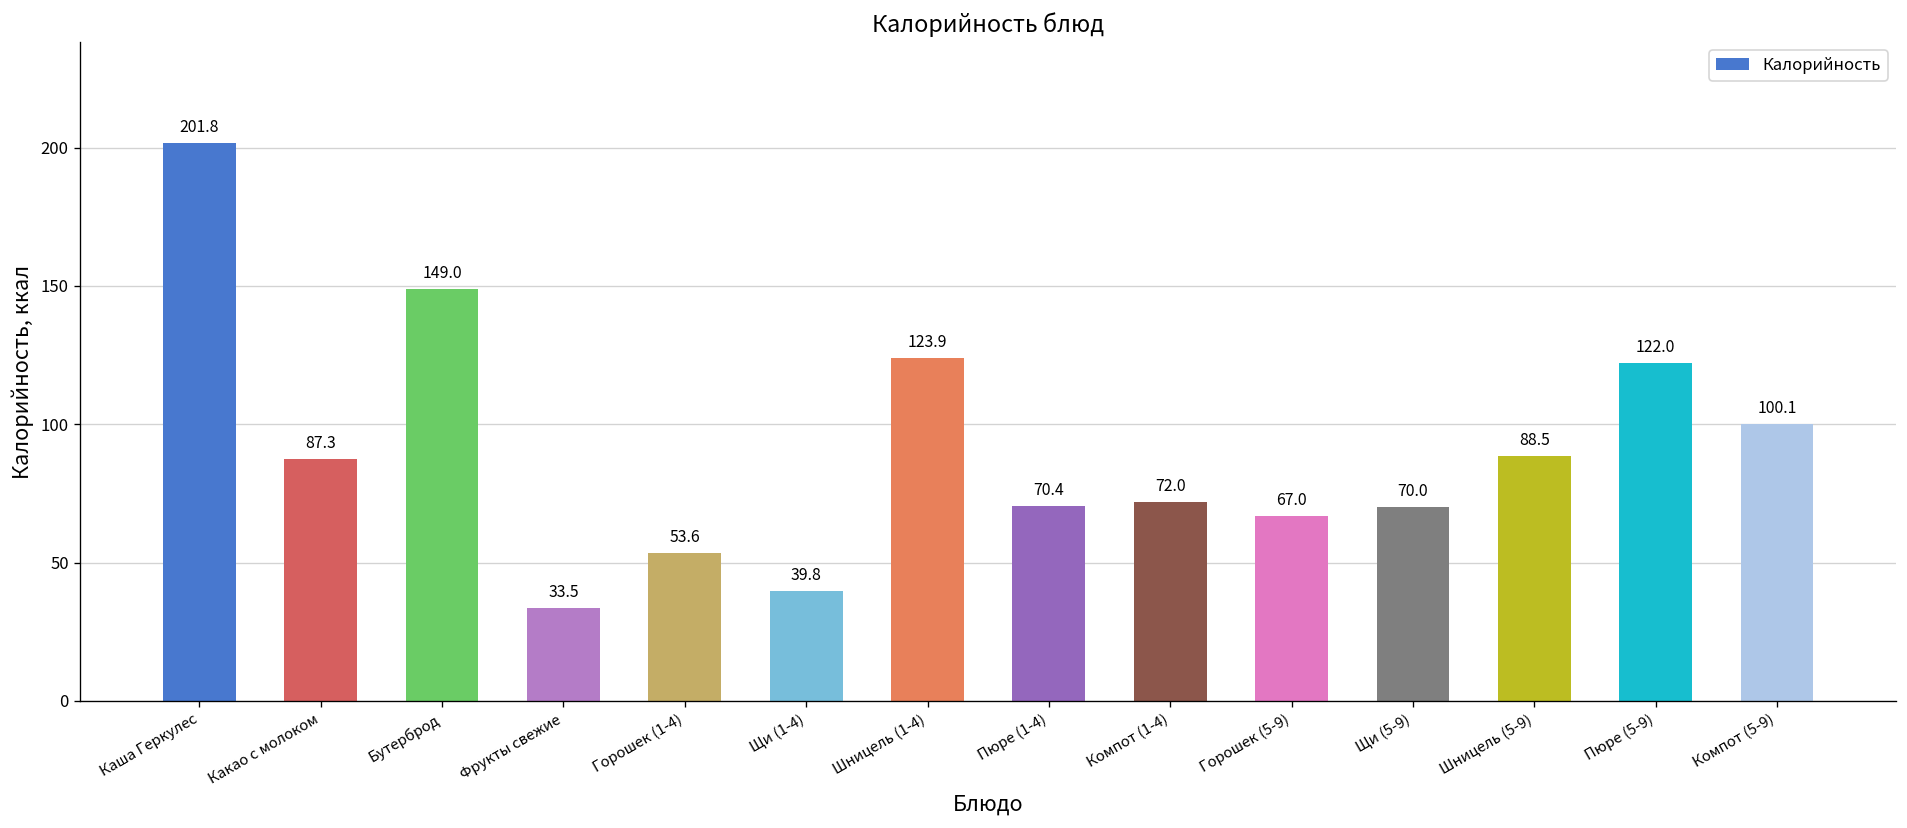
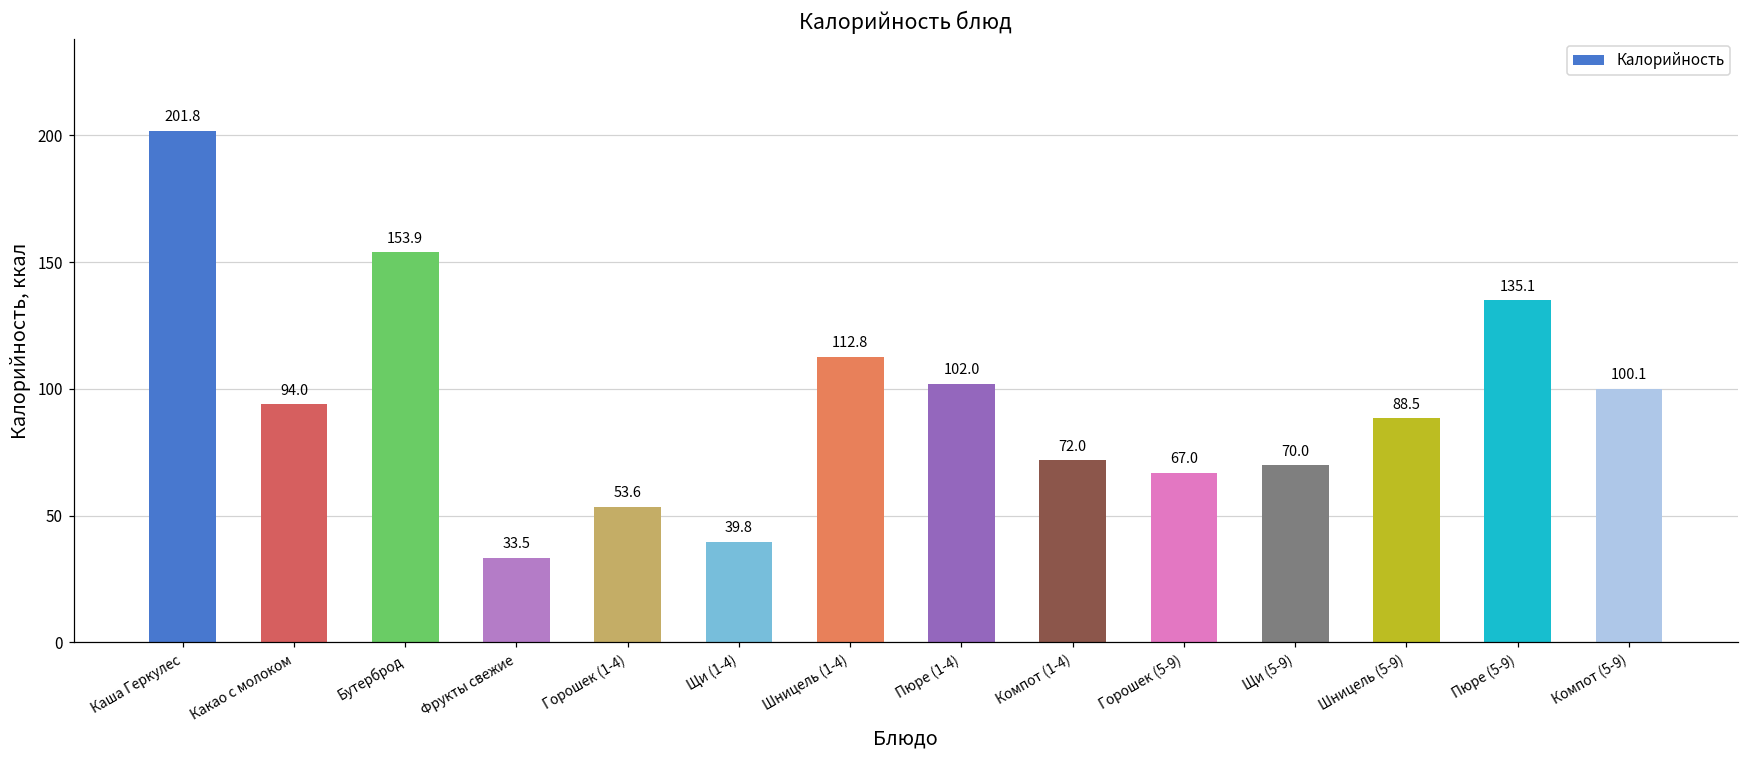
  {
    "Каша Геркулес": 201.8,
-   "Какао с молоком": 87.3,
-   "Бутерброд": 149.0,
+   "Какао с молоком": 94.0,
+   "Бутерброд": 153.9,
    "Фрукты свежие": 33.5,
    "Горошек (1-4)": 53.6,
    "Щи (1-4)": 39.8,
-   "Шницель (1-4)": 123.9,
-   "Пюре (1-4)": 70.4,
+   "Шницель (1-4)": 112.8,
+   "Пюре (1-4)": 102.0,
    "Компот (1-4)": 72.0,
    "Горошек (5-9)": 67.0,
    "Щи (5-9)": 70.0,
    "Шницель (5-9)": 88.5,
-   "Пюре (5-9)": 122.0,
+   "Пюре (5-9)": 135.1,
    "Компот (5-9)": 100.1
  }
